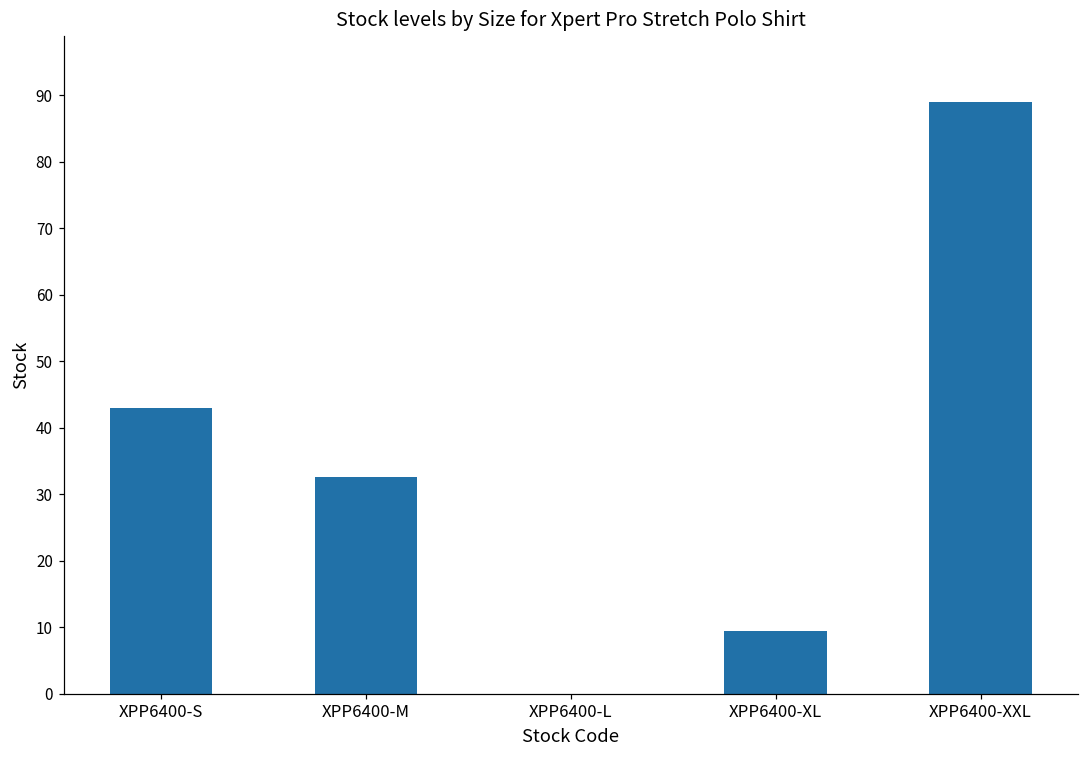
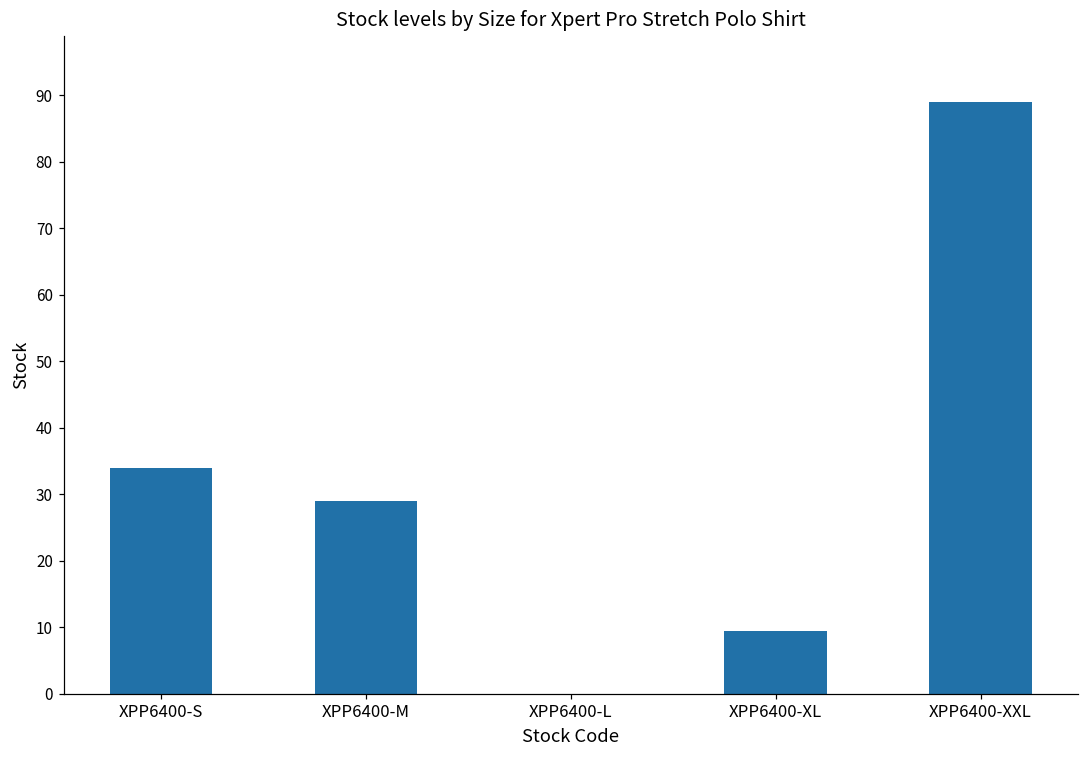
  {
-   "XPP6400-S": 43,
-   "XPP6400-M": 33,
+   "XPP6400-S": 34,
+   "XPP6400-M": 29,
    "XPP6400-L": 0,
    "XPP6400-XL": 10,
    "XPP6400-XXL": 89
  }
